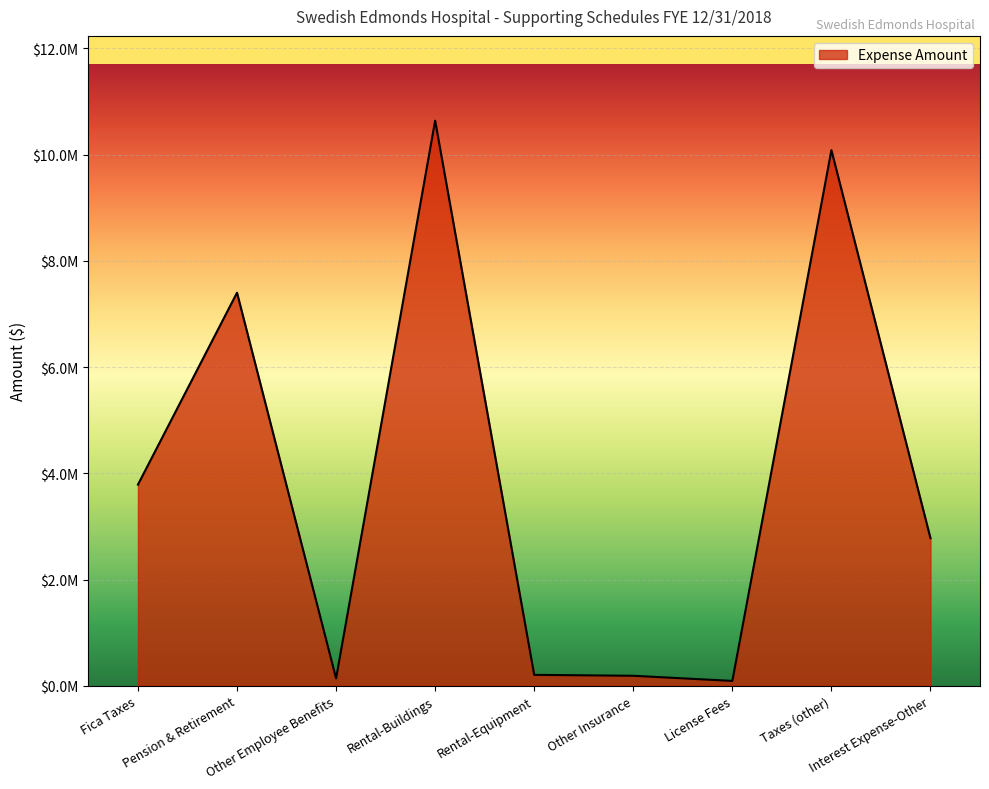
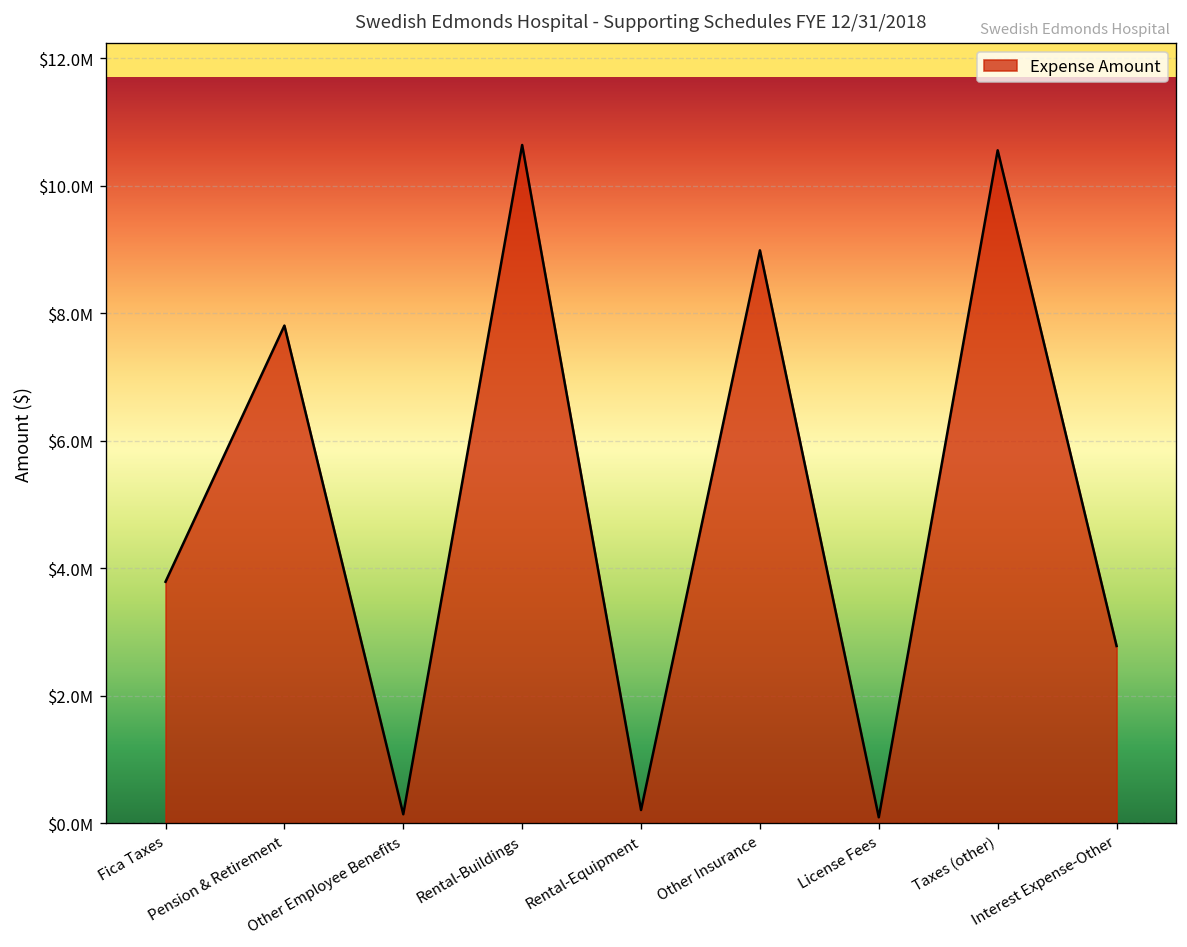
  {
    "Fica Taxes": "$3800000",
-   "Pension & Retirement": "$7400000",
+   "Pension & Retirement": "$7800000",
    "Other Employee Benefits": "$100000",
    "Rental-Buildings": "$10600000",
    "Rental-Equipment": "$200000",
-   "Other Insurance": "$200000",
+   "Other Insurance": "$9000000",
    "License Fees": "$100000",
-   "Taxes (other)": "$10100000",
+   "Taxes (other)": "$10600000",
    "Interest Expense-Other": "$2800000"
  }
